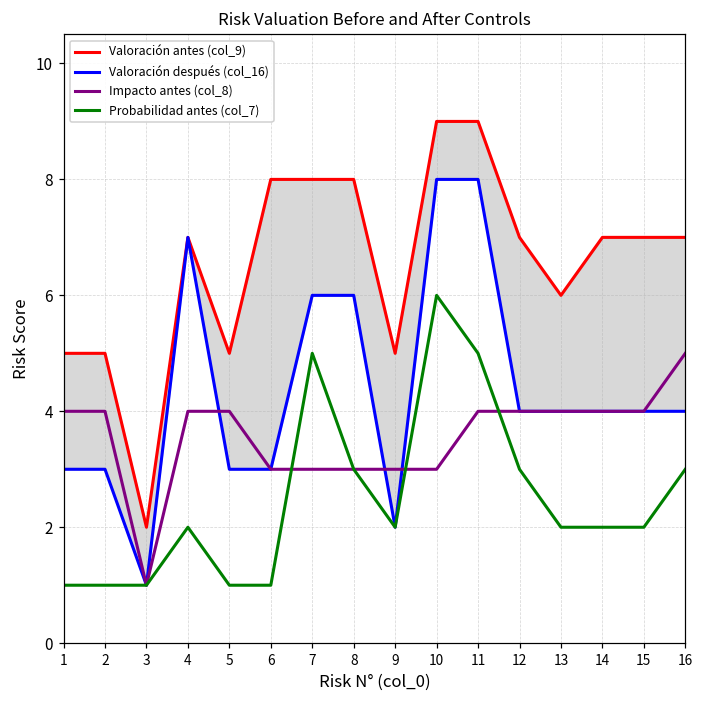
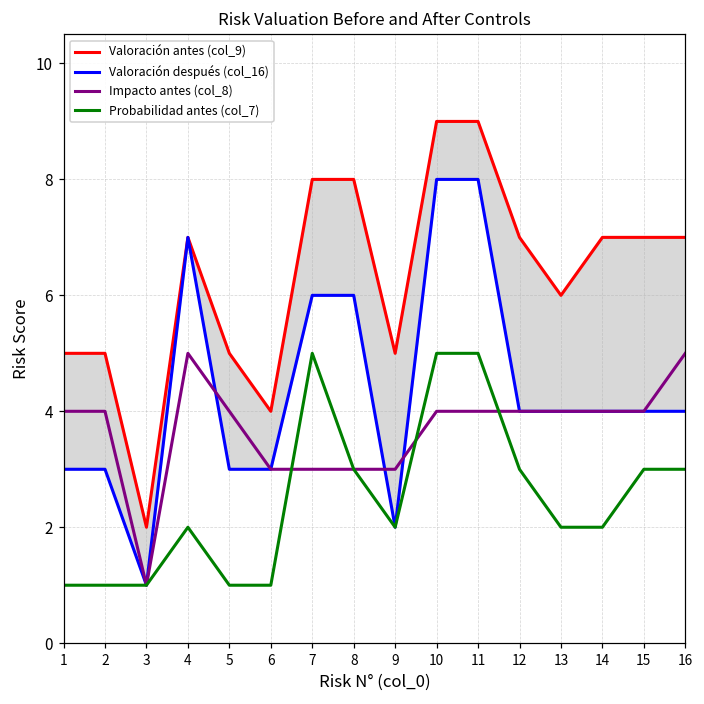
  {
    "Valoración antes (col_9)": {
      "1": 5,
      "2": 5,
      "3": 2,
      "5": 5,
-     "6": 8,
+     "6": 4,
      "7": 8,
      "8": 8,
      "9": 5,
      "10": 9,
      "11": 9,
      "12": 7,
      "13": 6,
      "14": 7,
      "15": 7,
      "16": 7
    },
    "Valoración después (col_16)": {
      "1": 3,
      "2": 3,
      "5": 3,
      "7": 6,
      "8": 6,
      "10": 8,
      "11": 8,
      "16": 4
    },
    "Impacto antes (col_8)": {
      "1": 4,
      "2": 4,
-     "4": 4,
+     "4": 5,
      "5": 4,
      "7": 3,
      "9": 3,
-     "10": 3,
+     "10": 4,
      "11": 4,
      "16": 5
    },
    "Probabilidad antes (col_7)": {
      "1": 1,
      "2": 1,
      "4": 2,
      "5": 1,
      "6": 1,
      "7": 5,
-     "10": 6,
+     "10": 5,
      "11": 5,
      "12": 3,
      "13": 2,
      "14": 2,
-     "15": 2,
+     "15": 3,
      "16": 3
    }
  }
